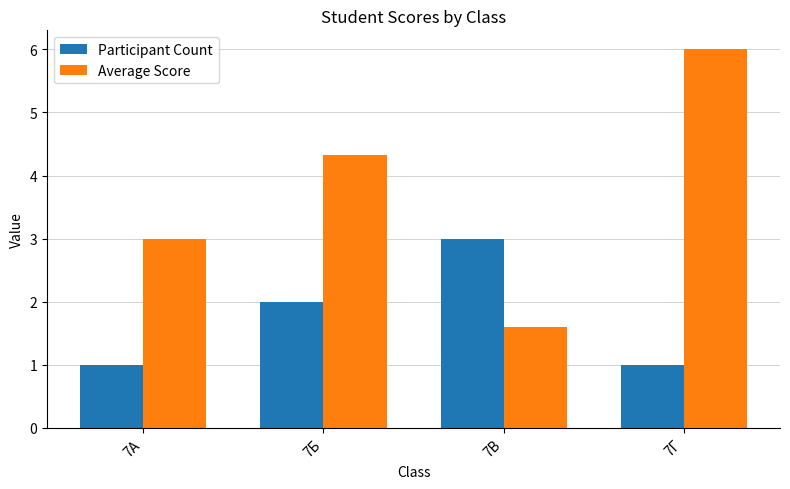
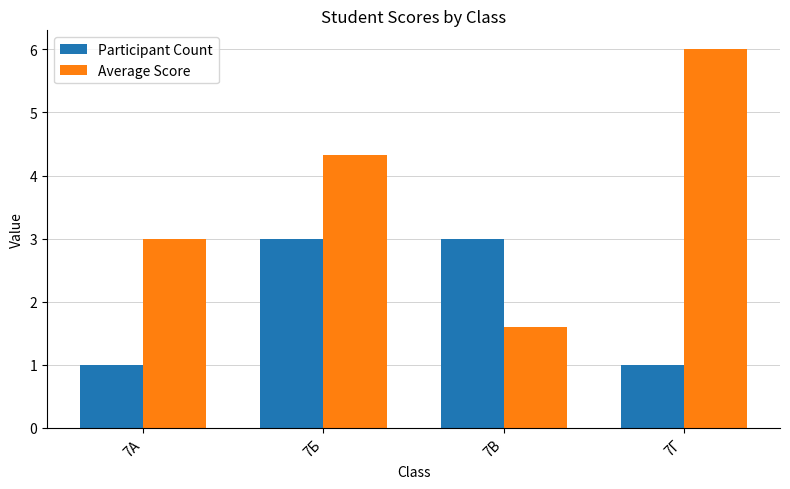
  {
    "Participant Count": {
      "7А": 1,
-     "7Б": 2,
+     "7Б": 3,
      "7В": 3,
      "7Г": 1
    },
    "Average Score": {
      "7А": 3,
      "7Б": 4.3,
      "7В": 1.6,
      "7Г": 6
    }
  }
